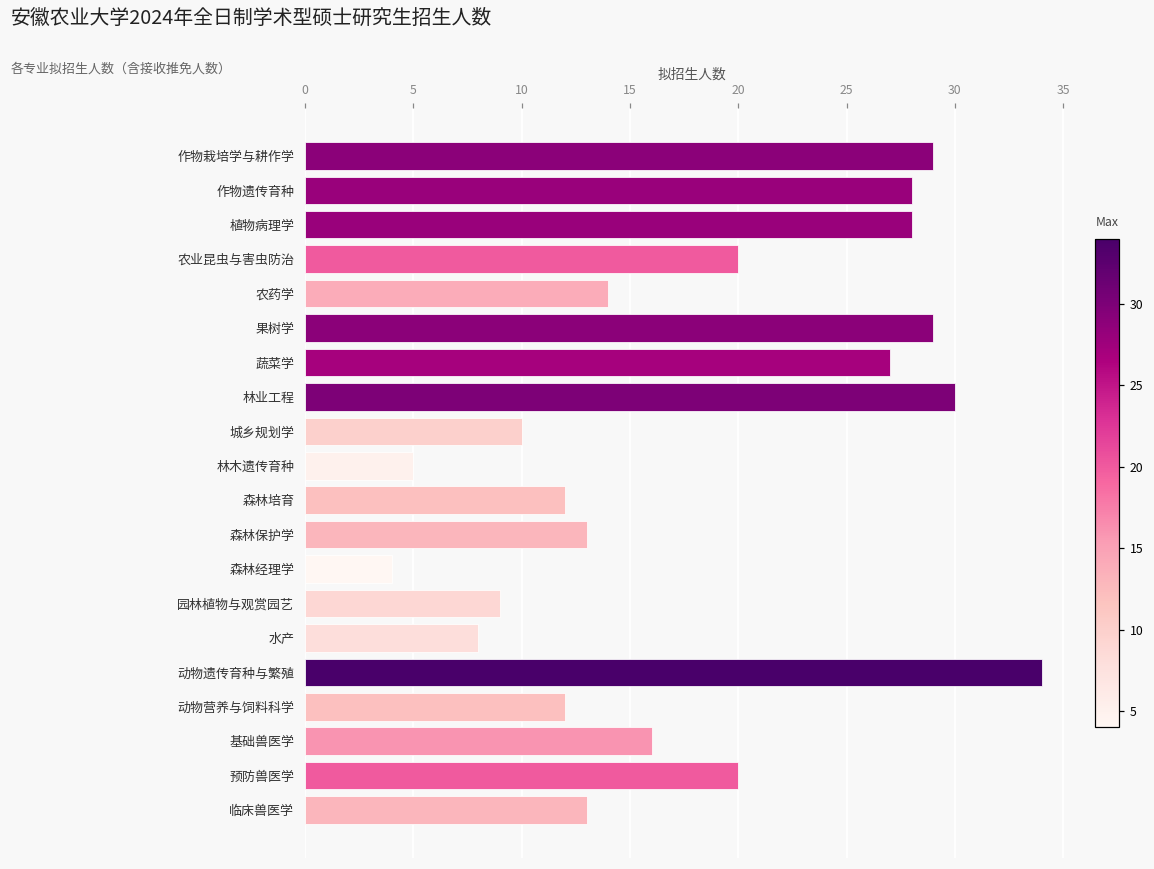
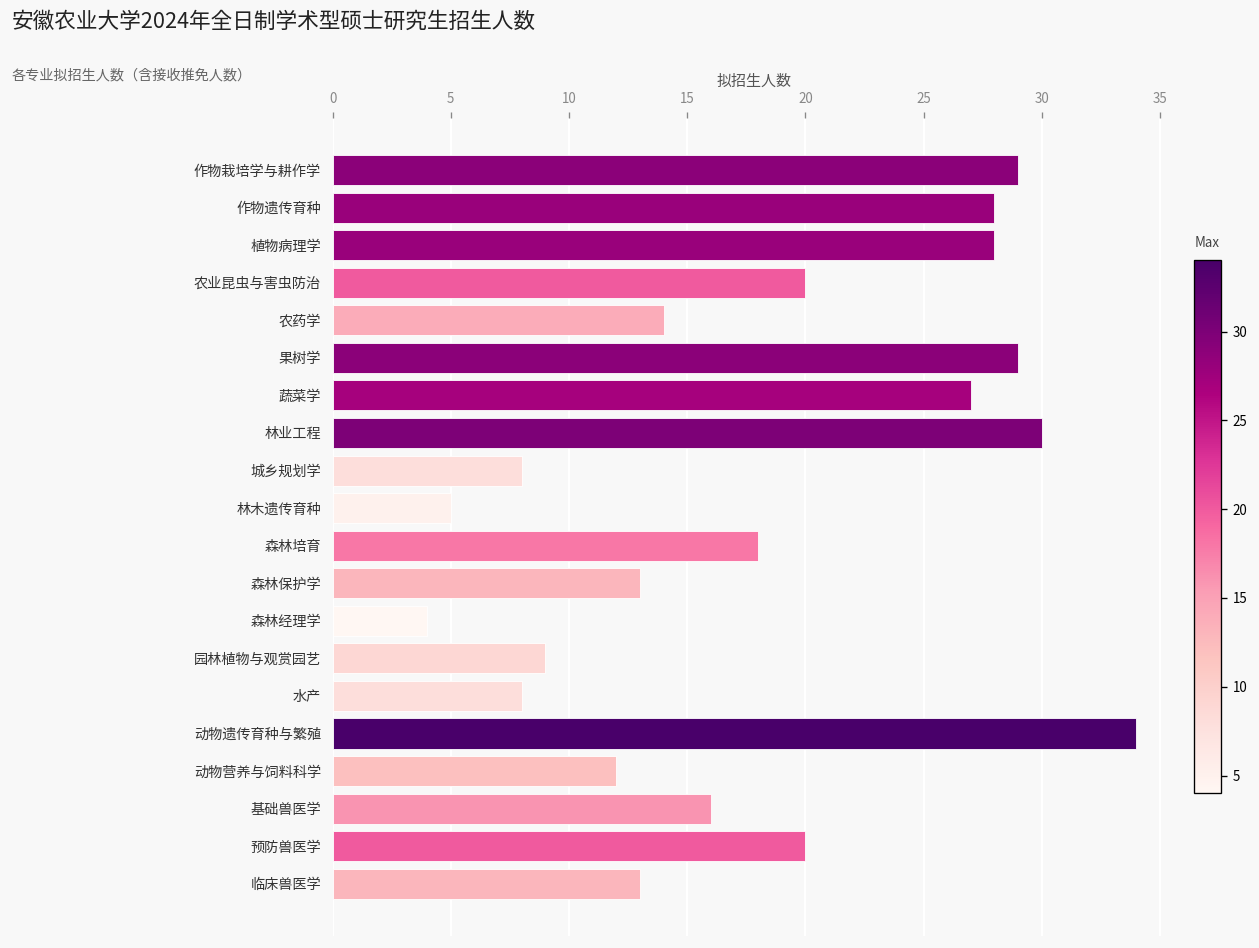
  {
    "作物栽培学与耕作学": 29,
    "作物遗传育种": 28,
    "植物病理学": 28,
    "农业昆虫与害虫防治": 20,
    "农药学": 14,
    "果树学": 29,
    "蔬菜学": 27,
    "林业工程": 30,
-   "城乡规划学": 10,
+   "城乡规划学": 8,
    "林木遗传育种": 5,
-   "森林培育": 12,
+   "森林培育": 18,
    "森林保护学": 13,
    "森林经理学": 4,
    "园林植物与观赏园艺": 9,
    "水产": 8,
    "动物遗传育种与繁殖": 34,
    "动物营养与饲料科学": 12,
    "基础兽医学": 16,
    "预防兽医学": 20,
    "临床兽医学": 13
  }
